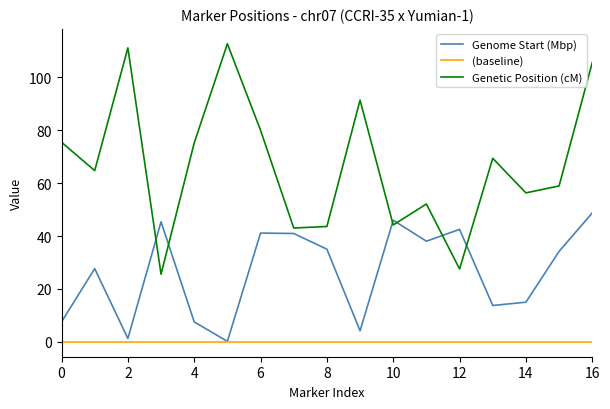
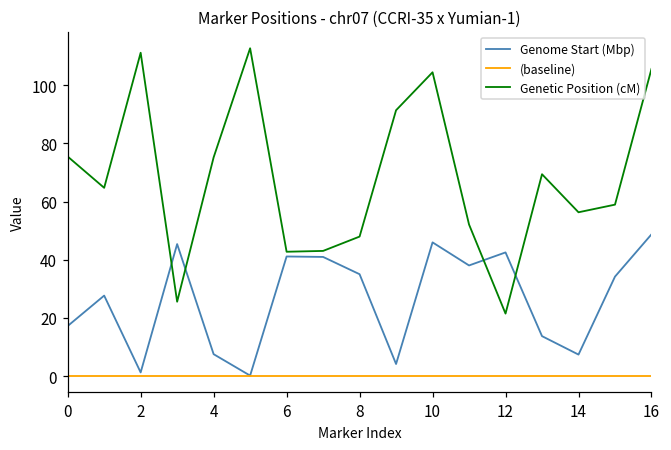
  {
    "Genome Start (Mbp)": {
-     "0": 8,
+     "0": 17,
      "2": 1,
      "4": 8,
      "6": 41,
      "8": 35,
      "10": 46,
      "12": 43,
-     "14": 15,
+     "14": 7,
      "16": 49
    },
    "(baseline)": {
      "0": 0,
      "2": 0,
      "4": 0,
      "6": 0,
      "8": 0,
      "10": 0,
      "12": 0,
      "14": 0,
      "16": 0
    },
    "Genetic Position (cM)": {
      "0": 75,
      "2": 111,
      "4": 75,
-     "6": 80,
-     "8": 44,
-     "10": 44,
-     "12": 28,
+     "6": 43,
+     "8": 48,
+     "10": 104,
+     "12": 21,
      "14": 56,
      "16": 106
    }
  }
